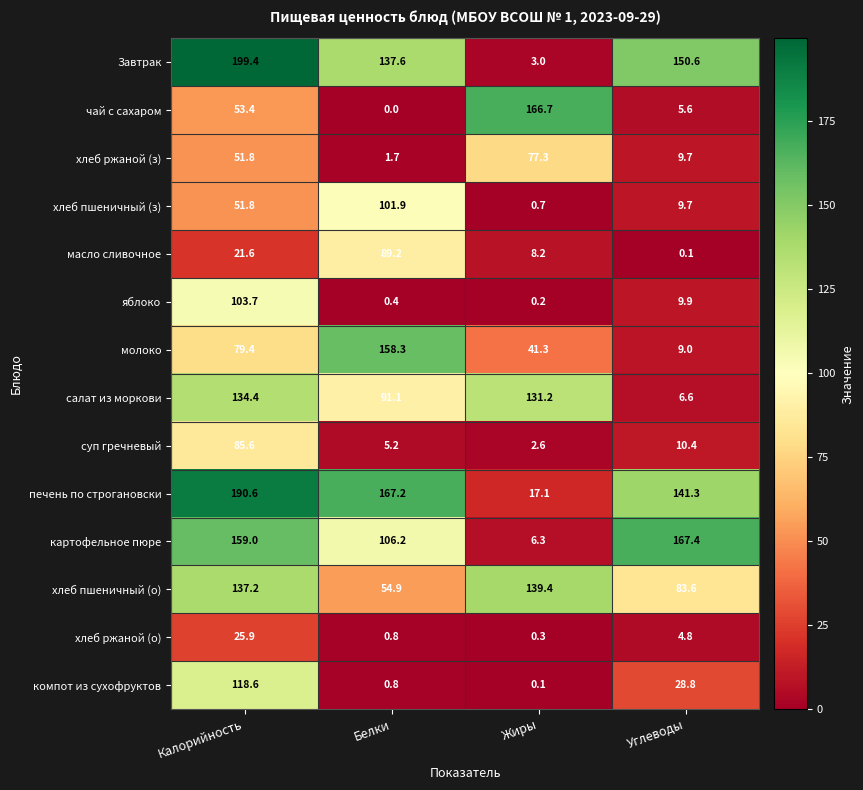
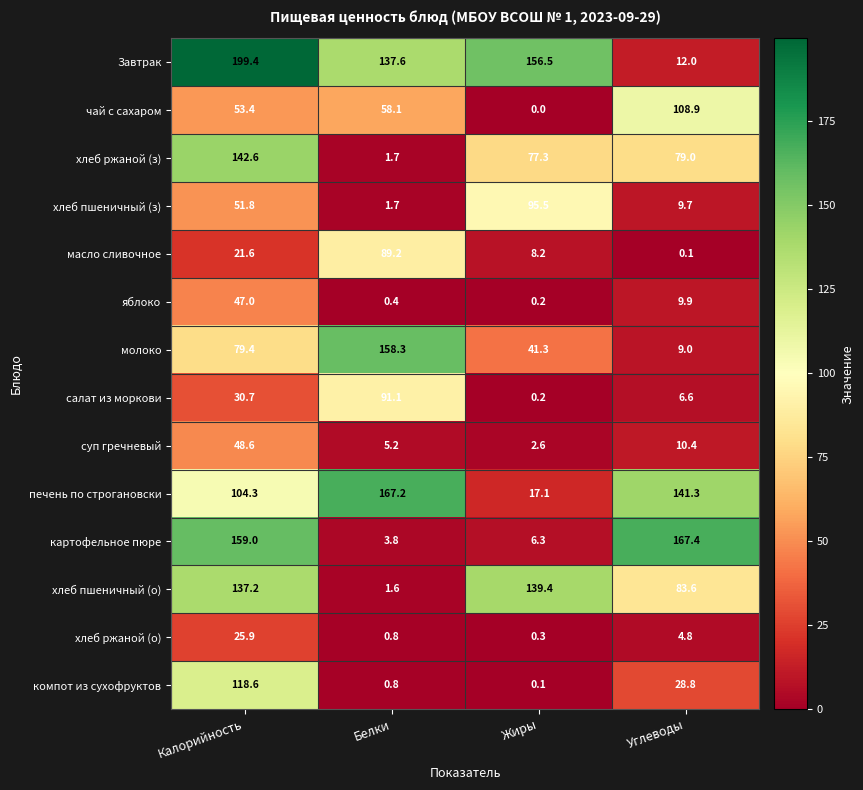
  {
    "Завтрак": {
      "Калорийность": 199.4,
      "Белки": 137.6,
-     "Жиры": 3.0,
-     "Углеводы": 150.6
+     "Жиры": 156.5,
+     "Углеводы": 12.0
    },
    "чай с сахаром": {
      "Калорийность": 53.4,
-     "Белки": 0.0,
-     "Жиры": 166.7,
-     "Углеводы": 5.6
+     "Белки": 58.1,
+     "Жиры": 0.0,
+     "Углеводы": 108.9
    },
    "хлеб ржаной (з)": {
-     "Калорийность": 51.8,
+     "Калорийность": 142.6,
      "Белки": 1.7,
      "Жиры": 77.3,
-     "Углеводы": 9.7
+     "Углеводы": 79.0
    },
    "хлеб пшеничный (з)": {
      "Калорийность": 51.8,
-     "Белки": 101.9,
-     "Жиры": 0.7,
+     "Белки": 1.7,
+     "Жиры": 95.5,
      "Углеводы": 9.7
    },
    "масло сливочное": {
      "Калорийность": 21.6,
      "Белки": 89.2,
      "Жиры": 8.2,
      "Углеводы": 0.1
    },
    "яблоко": {
-     "Калорийность": 103.7,
+     "Калорийность": 47.0,
      "Белки": 0.4,
      "Жиры": 0.2,
      "Углеводы": 9.9
    },
    "молоко": {
      "Калорийность": 79.4,
      "Белки": 158.3,
      "Жиры": 41.3,
      "Углеводы": 9.0
    },
    "салат из моркови": {
-     "Калорийность": 134.4,
+     "Калорийность": 30.7,
      "Белки": 91.1,
-     "Жиры": 131.2,
+     "Жиры": 0.2,
      "Углеводы": 6.6
    },
    "суп гречневый": {
-     "Калорийность": 85.6,
+     "Калорийность": 48.6,
      "Белки": 5.2,
      "Жиры": 2.6,
      "Углеводы": 10.4
    },
    "печень по строгановски": {
-     "Калорийность": 190.6,
+     "Калорийность": 104.3,
      "Белки": 167.2,
      "Жиры": 17.1,
      "Углеводы": 141.3
    },
    "картофельное пюре": {
      "Калорийность": 159.0,
-     "Белки": 106.2,
+     "Белки": 3.8,
      "Жиры": 6.3,
      "Углеводы": 167.4
    },
    "хлеб пшеничный (о)": {
      "Калорийность": 137.2,
-     "Белки": 54.9,
+     "Белки": 1.6,
      "Жиры": 139.4,
      "Углеводы": 83.6
    },
    "хлеб ржаной (о)": {
      "Калорийность": 25.9,
      "Белки": 0.8,
      "Жиры": 0.3,
      "Углеводы": 4.8
    },
    "компот из сухофруктов": {
      "Калорийность": 118.6,
      "Белки": 0.8,
      "Жиры": 0.1,
      "Углеводы": 28.8
    }
  }
